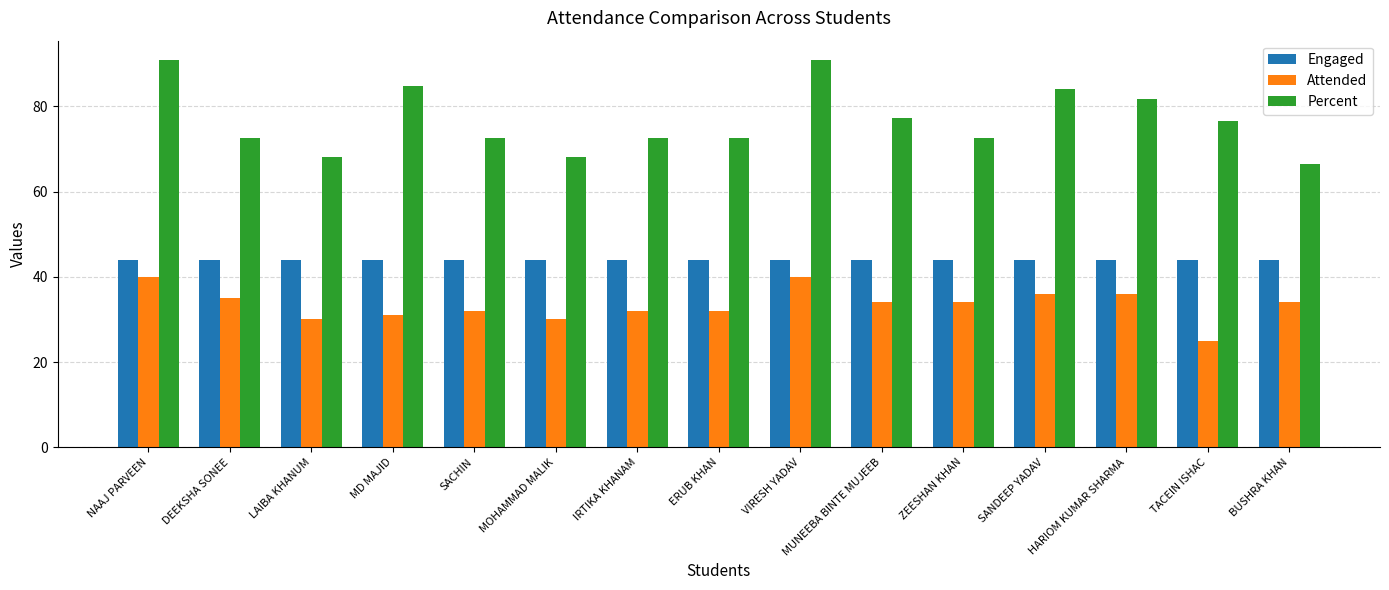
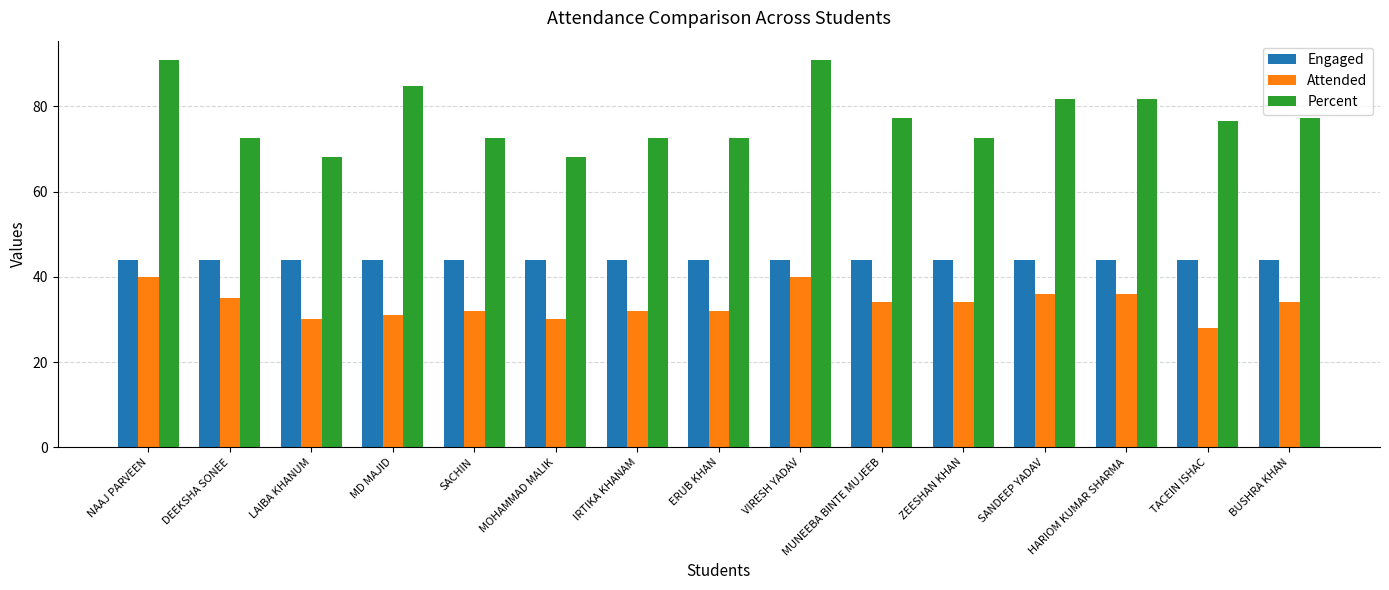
  {
    "Engaged": {
      "NAAJ PARVEEN": 44,
      "DEEKSHA SONEE": 44,
      "LAIBA KHANUM": 44,
      "MD MAJID": 44,
      "SACHIN": 44,
      "MOHAMMAD MALIK": 44,
      "IRTIKA KHANAM": 44,
      "ERUB KHAN": 44,
      "VIRESH YADAV": 44,
      "MUNEEBA BINTE MUJEEB": 44,
      "ZEESHAN KHAN": 44,
      "SANDEEP YADAV": 44,
      "HARIOM KUMAR SHARMA": 44,
      "TACEIN ISHAC": 44,
      "BUSHRA KHAN": 44
    },
    "Attended": {
      "NAAJ PARVEEN": 40,
      "DEEKSHA SONEE": 35,
      "LAIBA KHANUM": 30,
      "MD MAJID": 31,
      "SACHIN": 32,
      "MOHAMMAD MALIK": 30,
      "IRTIKA KHANAM": 32,
      "ERUB KHAN": 32,
      "VIRESH YADAV": 40,
      "MUNEEBA BINTE MUJEEB": 34,
      "ZEESHAN KHAN": 34,
      "SANDEEP YADAV": 36,
      "HARIOM KUMAR SHARMA": 36,
-     "TACEIN ISHAC": 25,
+     "TACEIN ISHAC": 28,
      "BUSHRA KHAN": 34
    },
    "Percent": {
      "NAAJ PARVEEN": 91,
      "DEEKSHA SONEE": 73,
      "LAIBA KHANUM": 68,
      "MD MAJID": 85,
      "SACHIN": 73,
      "MOHAMMAD MALIK": 68,
      "IRTIKA KHANAM": 73,
      "ERUB KHAN": 73,
      "VIRESH YADAV": 91,
      "MUNEEBA BINTE MUJEEB": 77,
      "ZEESHAN KHAN": 73,
-     "SANDEEP YADAV": 84,
+     "SANDEEP YADAV": 82,
      "HARIOM KUMAR SHARMA": 82,
      "TACEIN ISHAC": 77,
-     "BUSHRA KHAN": 66
+     "BUSHRA KHAN": 77
    }
  }
